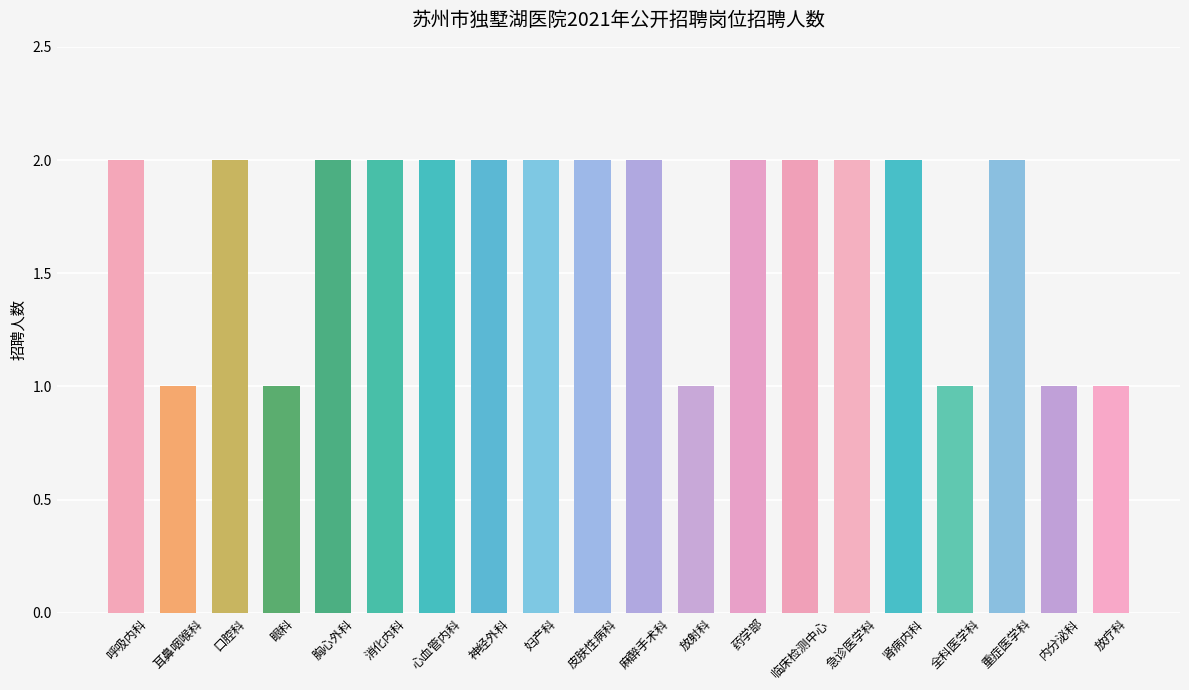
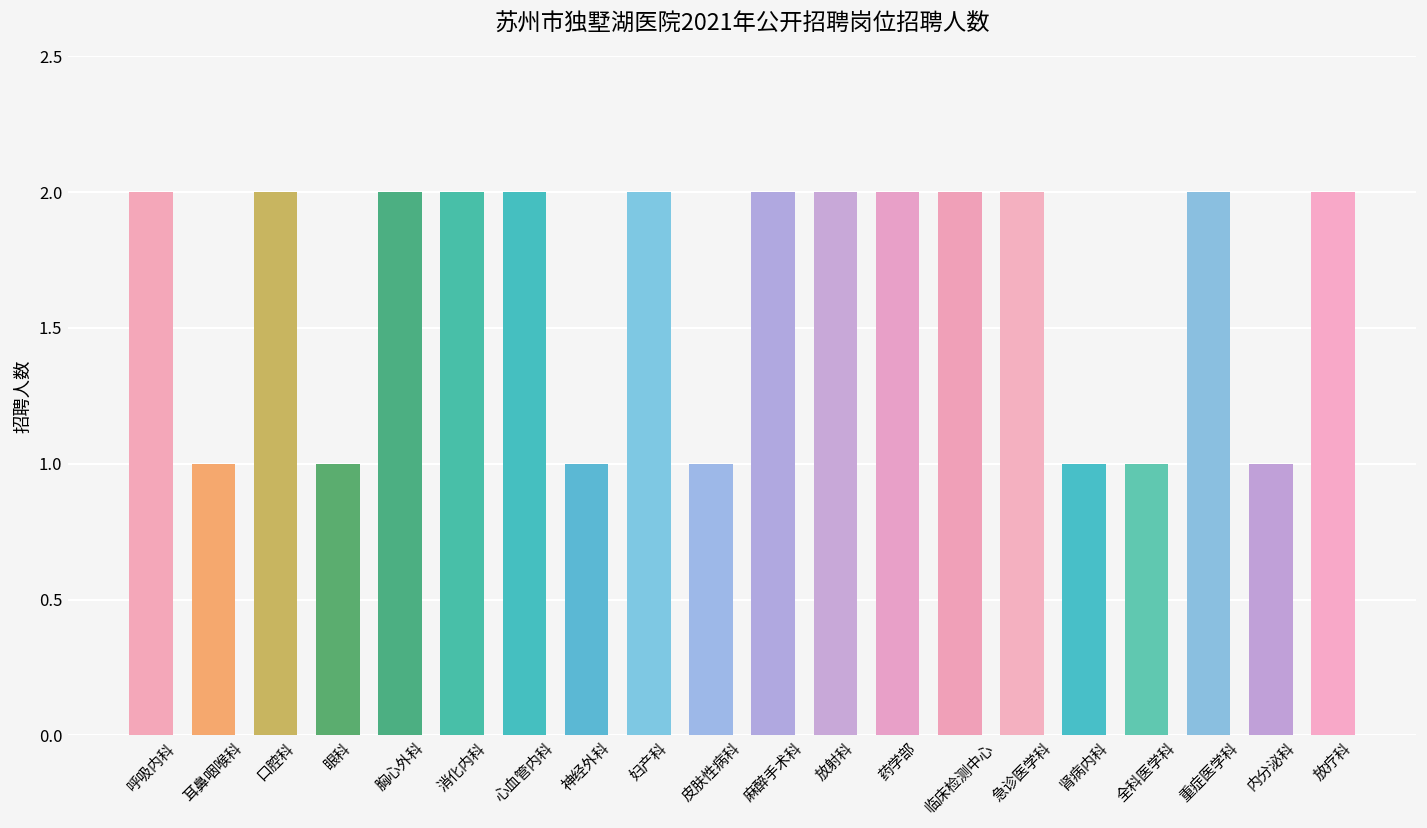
  {
    "呼吸内科": 2,
    "耳鼻咽喉科": 1,
    "口腔科": 2,
    "眼科": 1,
    "胸心外科": 2,
    "消化内科": 2,
    "心血管内科": 2,
-   "神经外科": 2,
+   "神经外科": 1,
    "妇产科": 2,
-   "皮肤性病科": 2,
+   "皮肤性病科": 1,
    "麻醉手术科": 2,
-   "放射科": 1,
+   "放射科": 2,
    "药学部": 2,
    "临床检测中心": 2,
    "急诊医学科": 2,
-   "肾病内科": 2,
+   "肾病内科": 1,
    "全科医学科": 1,
    "重症医学科": 2,
    "内分泌科": 1,
-   "放疗科": 1
+   "放疗科": 2
  }
